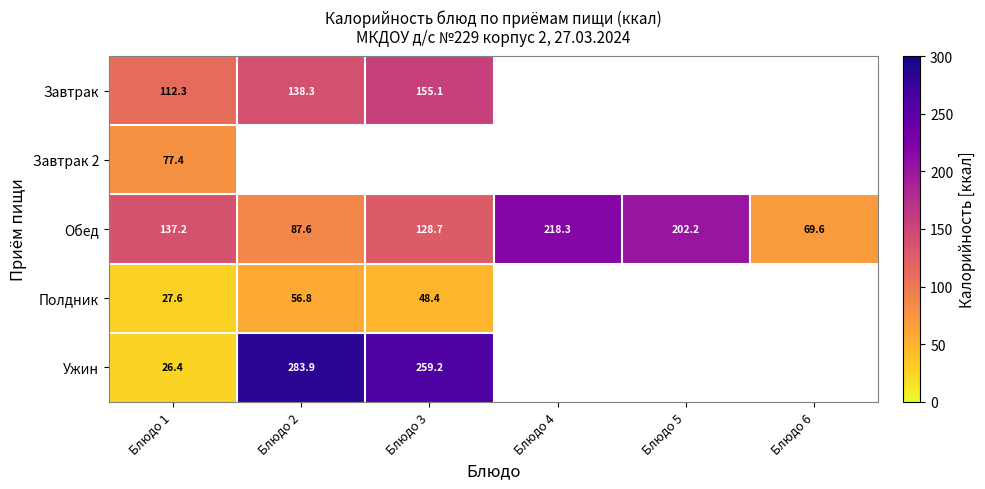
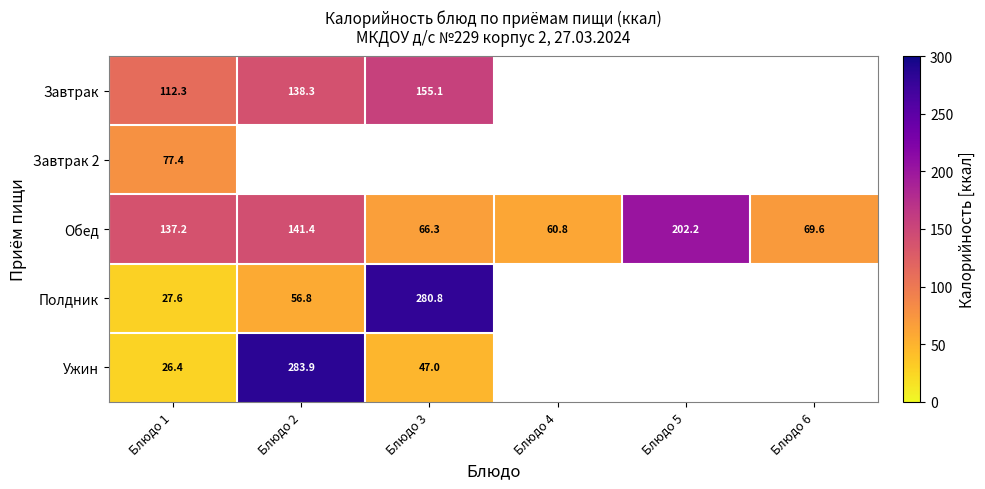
  {
    "Завтрак": {
      "Блюдо 1": 112.3,
      "Блюдо 2": 138.3,
      "Блюдо 3": 155.1
    },
    "Завтрак 2": {
      "Блюдо 1": 77.4
    },
    "Обед": {
      "Блюдо 1": 137.2,
-     "Блюдо 2": 87.6,
-     "Блюдо 3": 128.7,
-     "Блюдо 4": 218.3,
+     "Блюдо 2": 141.4,
+     "Блюдо 3": 66.3,
+     "Блюдо 4": 60.8,
      "Блюдо 5": 202.2,
      "Блюдо 6": 69.6
    },
    "Полдник": {
      "Блюдо 1": 27.6,
      "Блюдо 2": 56.8,
-     "Блюдо 3": 48.4
+     "Блюдо 3": 280.8
    },
    "Ужин": {
      "Блюдо 1": 26.4,
      "Блюдо 2": 283.9,
-     "Блюдо 3": 259.2
+     "Блюдо 3": 47.0
    }
  }
